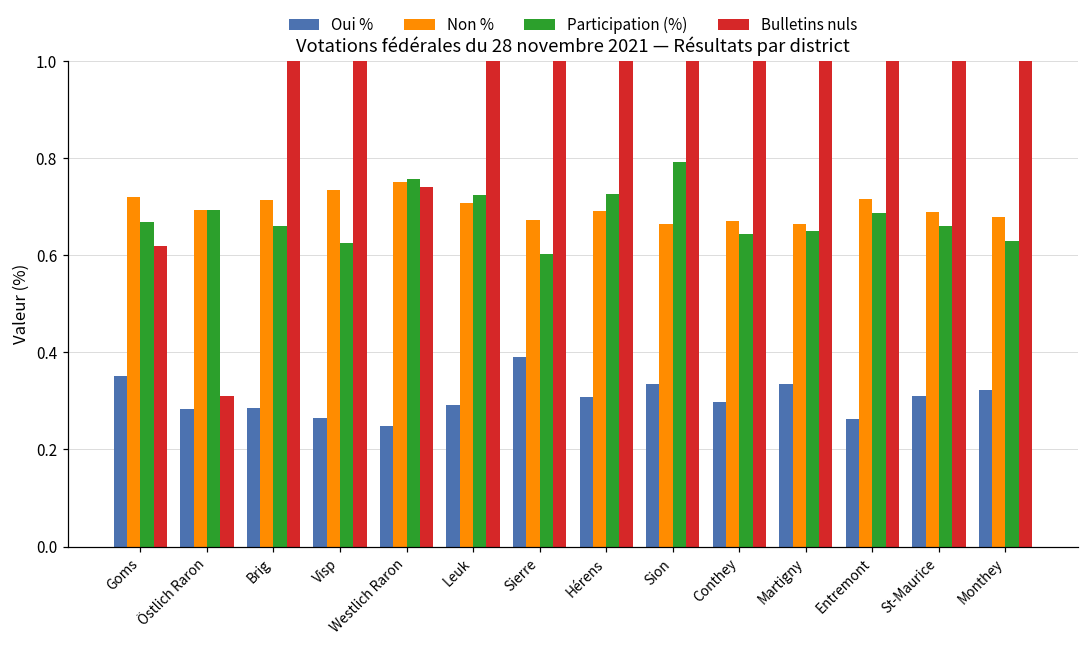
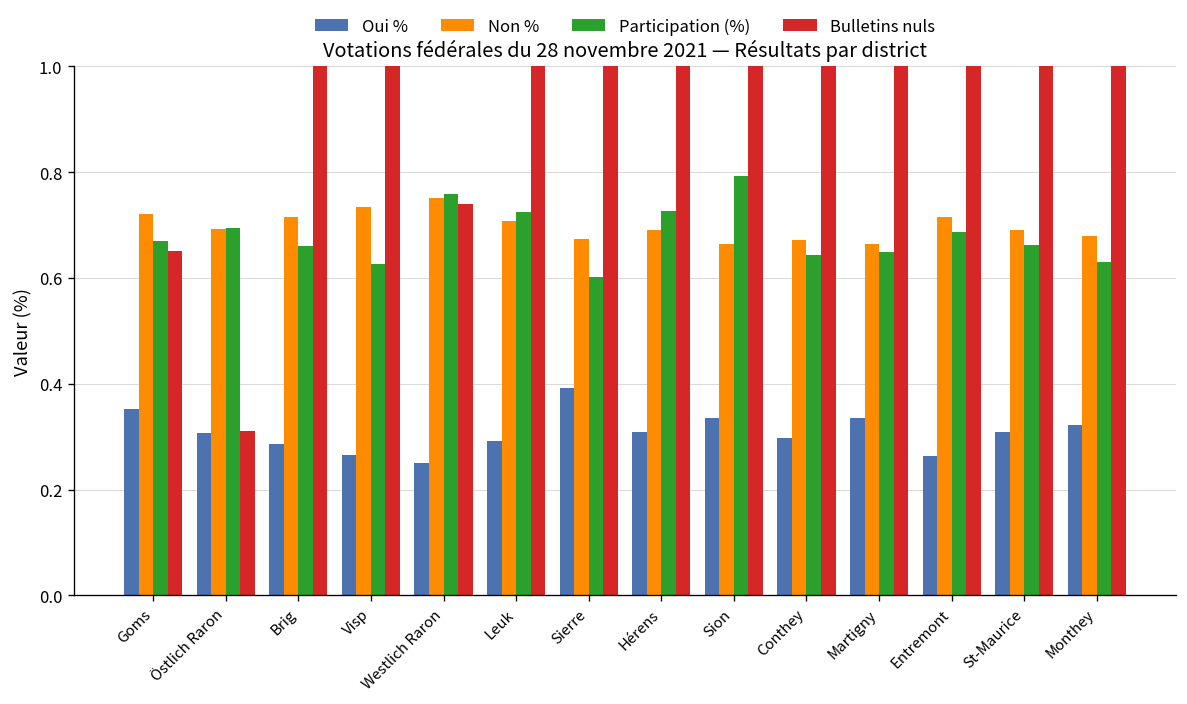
  {
    "Oui %": {
      "Goms": 0.35,
-     "Östlich Raron": 0.28,
+     "Östlich Raron": 0.31,
      "Brig": 0.29,
      "Visp": 0.27,
      "Westlich Raron": 0.25,
      "Leuk": 0.29,
      "Sierre": 0.39,
      "Hérens": 0.31,
      "Sion": 0.34,
      "Conthey": 0.30,
      "Martigny": 0.34,
      "Entremont": 0.26,
      "St-Maurice": 0.31,
      "Monthey": 0.32
    },
    "Non %": {
      "Goms": 0.72,
      "Östlich Raron": 0.69,
      "Brig": 0.71,
      "Visp": 0.73,
      "Westlich Raron": 0.75,
      "Leuk": 0.71,
      "Sierre": 0.67,
      "Hérens": 0.69,
      "Sion": 0.66,
      "Conthey": 0.67,
      "Martigny": 0.66,
      "Entremont": 0.72,
      "St-Maurice": 0.69,
      "Monthey": 0.68
    },
    "Participation (%)": {
      "Goms": 0.67,
      "Östlich Raron": 0.69,
      "Brig": 0.66,
      "Visp": 0.63,
      "Westlich Raron": 0.76,
      "Leuk": 0.72,
      "Sierre": 0.60,
      "Hérens": 0.73,
      "Sion": 0.79,
      "Conthey": 0.64,
      "Martigny": 0.65,
      "Entremont": 0.69,
      "St-Maurice": 0.66,
      "Monthey": 0.63
    },
    "Bulletins nuls": {
-     "Goms": 0.62,
+     "Goms": 0.65,
      "Östlich Raron": 0.31,
      "Westlich Raron": 0.74
    }
  }
